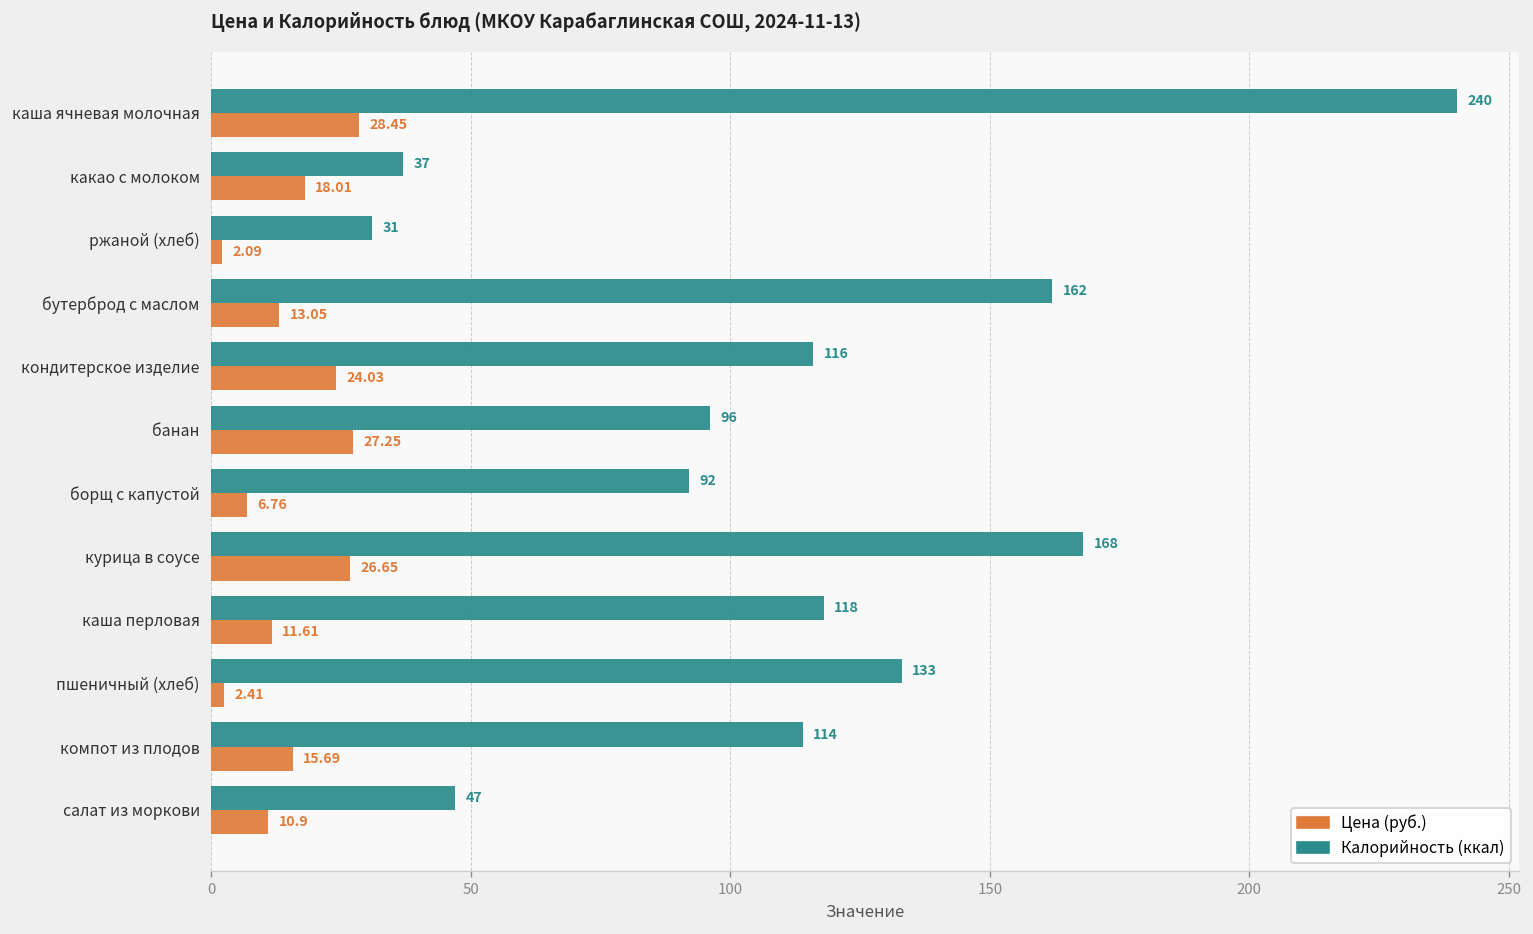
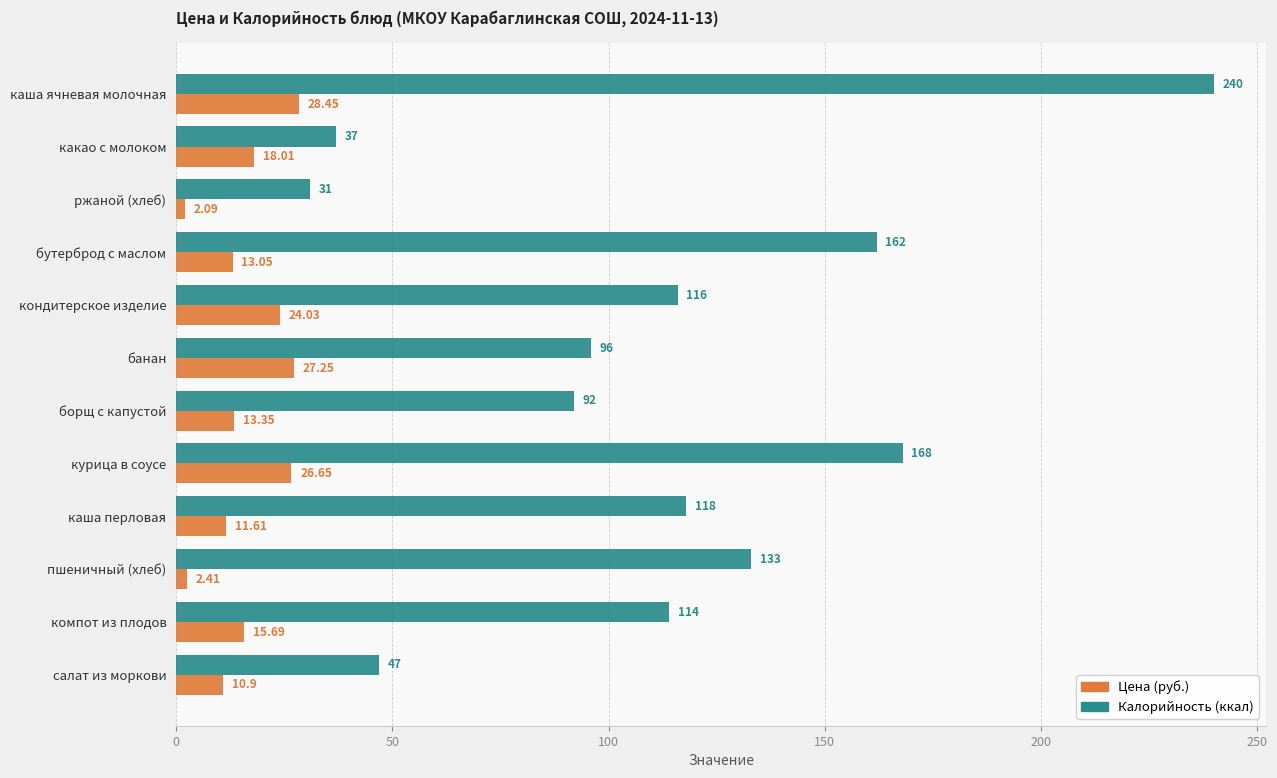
  {
    "Цена (руб.)": {
      "каша ячневая молочная": 28.45,
      "какао с молоком": 18.01,
      "ржаной (хлеб)": 2.09,
      "бутерброд с маслом": 13.05,
      "кондитерское изделие": 24.03,
      "банан": 27.25,
-     "борщ с капустой": 6.76,
+     "борщ с капустой": 13.35,
      "курица в соусе": 26.65,
      "каша перловая": 11.61,
      "пшеничный (хлеб)": 2.41,
      "компот из плодов": 15.69,
      "салат из моркови": 10.9
    },
    "Калорийность (ккал)": {
      "каша ячневая молочная": 240,
      "какао с молоком": 37,
      "ржаной (хлеб)": 31,
      "бутерброд с маслом": 162,
      "кондитерское изделие": 116,
      "банан": 96,
      "борщ с капустой": 92,
      "курица в соусе": 168,
      "каша перловая": 118,
      "пшеничный (хлеб)": 133,
      "компот из плодов": 114,
      "салат из моркови": 47
    }
  }
